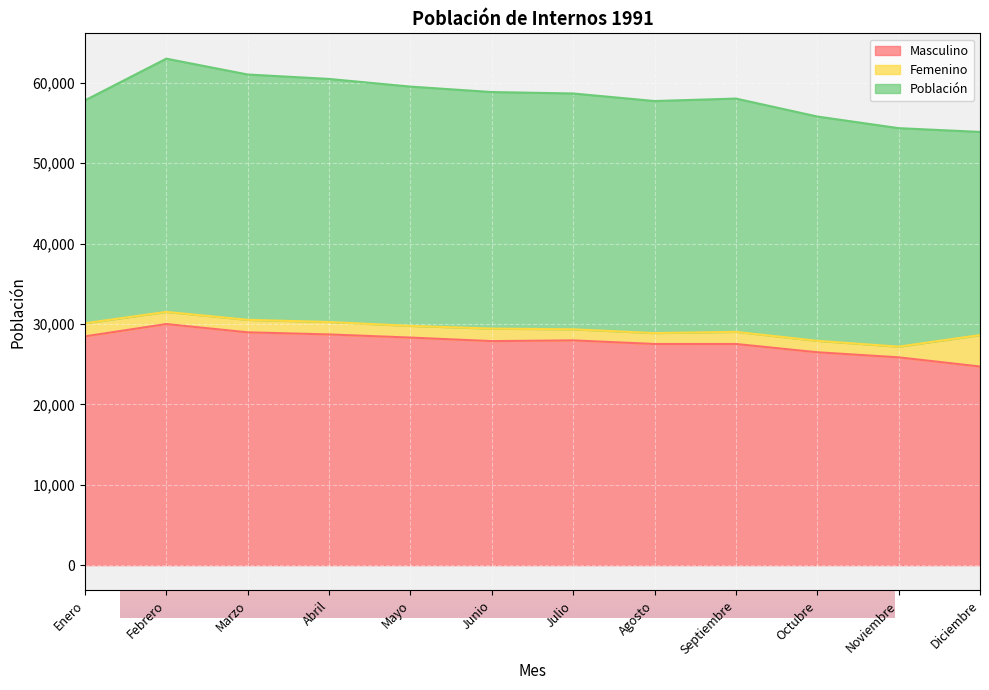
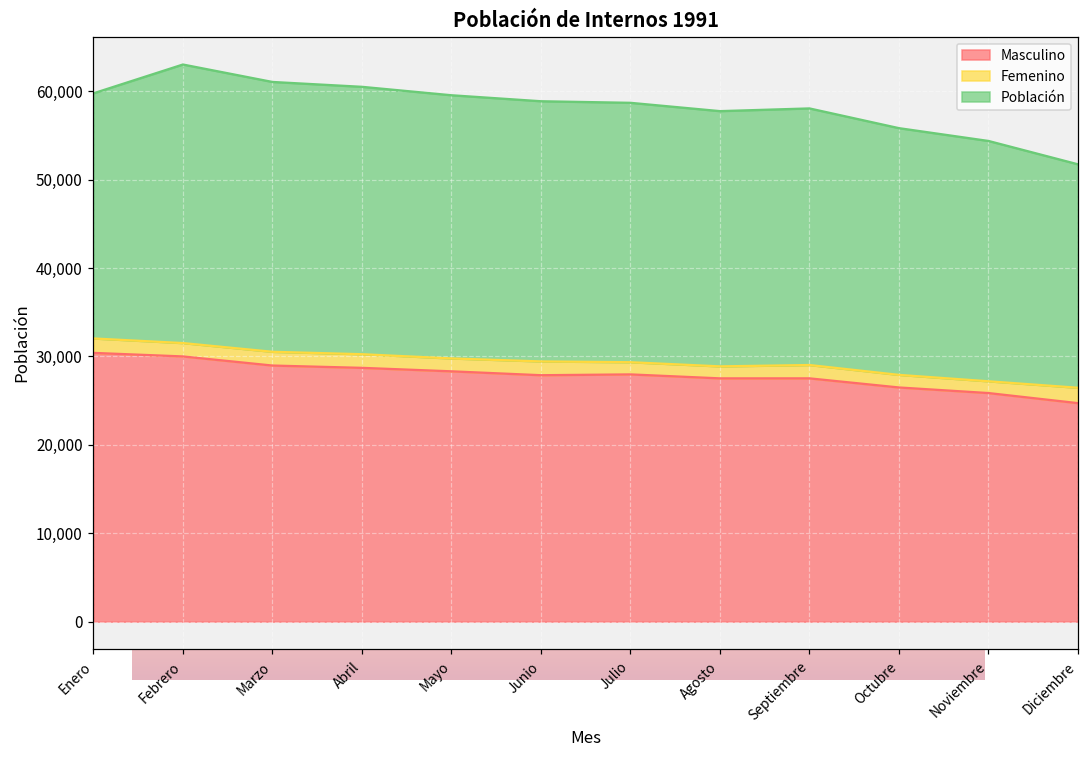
  {
    "Población de Internos 1991": {
      "Masculino": {
-       "Enero": "28,000",
+       "Enero": "30,000",
        "Diciembre": "25,000"
      },
      "Femenino": {
        "Enero": "2,000",
-       "Diciembre": "4,000"
+       "Diciembre": "2,000"
      },
      "Población": {
        "Enero": "28,000",
        "Diciembre": "25,000"
      }
    }
  }
